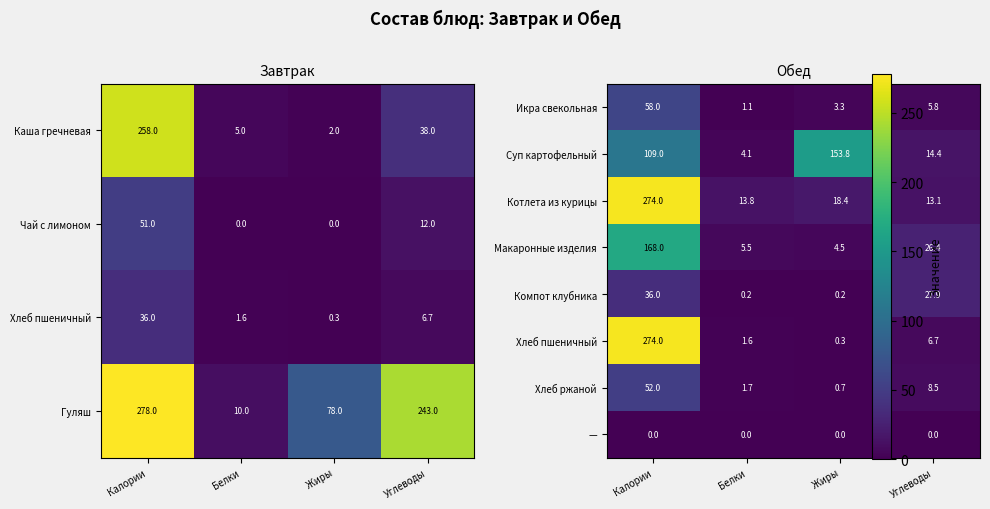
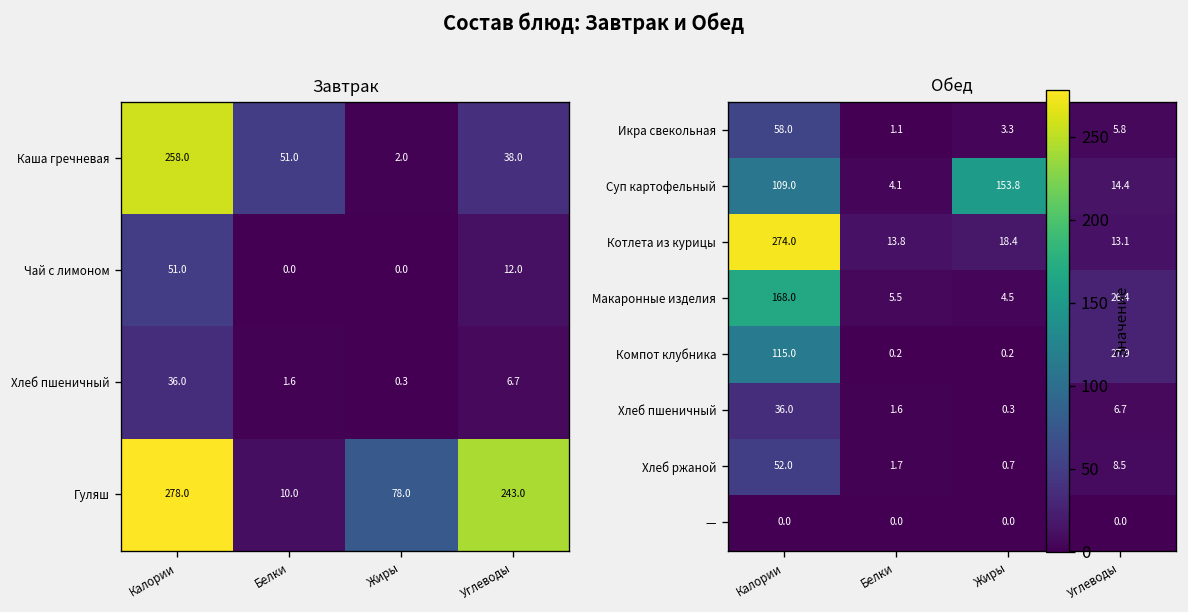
  {
    "Завтрак": {
      "Каша гречневая": {
        "Калории": 258.0,
-       "Белки": 5.0,
+       "Белки": 51.0,
        "Жиры": 2.0,
        "Углеводы": 38.0
      },
      "Чай с лимоном": {
        "Калории": 51.0,
        "Белки": 0.0,
        "Жиры": 0.0,
        "Углеводы": 12.0
      },
      "Хлеб пшеничный": {
        "Калории": 36.0,
        "Белки": 1.6,
        "Жиры": 0.3,
        "Углеводы": 6.7
      },
      "Гуляш": {
        "Калории": 278.0,
        "Белки": 10.0,
        "Жиры": 78.0,
        "Углеводы": 243.0
      }
    },
    "Обед": {
      "Икра свекольная": {
        "Калории": 58.0,
        "Белки": 1.1,
        "Жиры": 3.3,
        "Углеводы": 5.8
      },
      "Суп картофельный": {
        "Калории": 109.0,
        "Белки": 4.1,
        "Жиры": 153.8,
        "Углеводы": 14.4
      },
      "Котлета из курицы": {
        "Калории": 274.0,
        "Белки": 13.8,
        "Жиры": 18.4,
        "Углеводы": 13.1
      },
      "Макаронные изделия": {
        "Калории": 168.0,
        "Белки": 5.5,
        "Жиры": 4.5,
        "Углеводы": 26.4
      },
      "Компот клубника": {
-       "Калории": 36.0,
+       "Калории": 115.0,
        "Белки": 0.2,
        "Жиры": 0.2,
        "Углеводы": 27.9
      },
      "Хлеб пшеничный": {
-       "Калории": 274.0,
+       "Калории": 36.0,
        "Белки": 1.6,
        "Жиры": 0.3,
        "Углеводы": 6.7
      },
      "Хлеб ржаной": {
        "Калории": 52.0,
        "Белки": 1.7,
        "Жиры": 0.7,
        "Углеводы": 8.5
      },
      "—": {
        "Калории": 0.0,
        "Белки": 0.0,
        "Жиры": 0.0,
        "Углеводы": 0.0
      }
    }
  }
